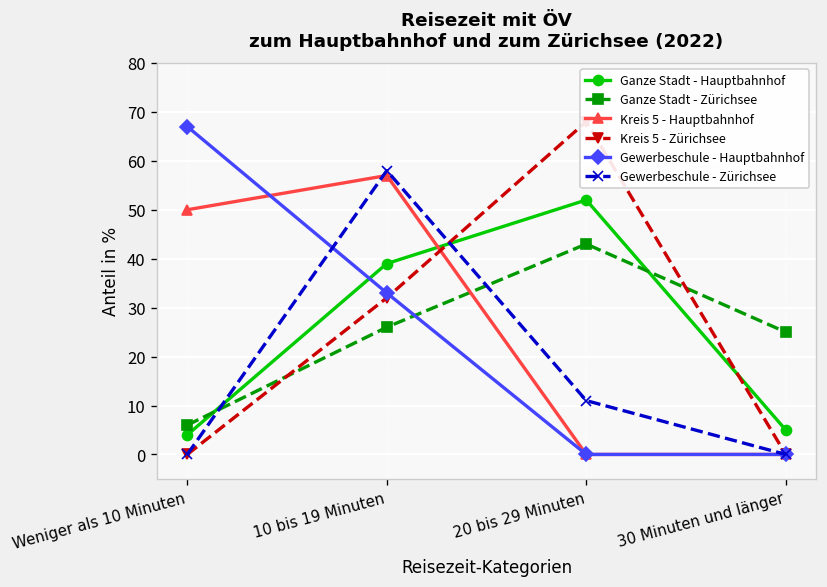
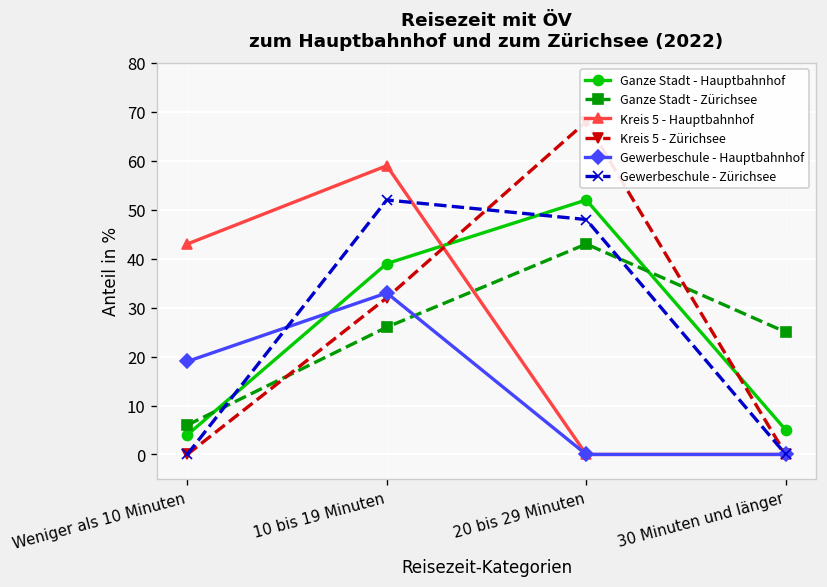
  {
    "Kreis 5 - Hauptbahnhof": {
-     "Weniger als 10 Minuten": 50,
-     "10 bis 19 Minuten": 57
+     "Weniger als 10 Minuten": 43,
+     "10 bis 19 Minuten": 59
    },
    "Kreis 5 - Zürichsee": {
      "10 bis 19 Minuten": 32
    },
    "Gewerbeschule - Hauptbahnhof": {
-     "Weniger als 10 Minuten": 67,
+     "Weniger als 10 Minuten": 19,
      "10 bis 19 Minuten": 33
    },
    "Gewerbeschule - Zürichsee": {
-     "10 bis 19 Minuten": 58,
-     "20 bis 29 Minuten": 11
+     "10 bis 19 Minuten": 52,
+     "20 bis 29 Minuten": 48
    }
  }
